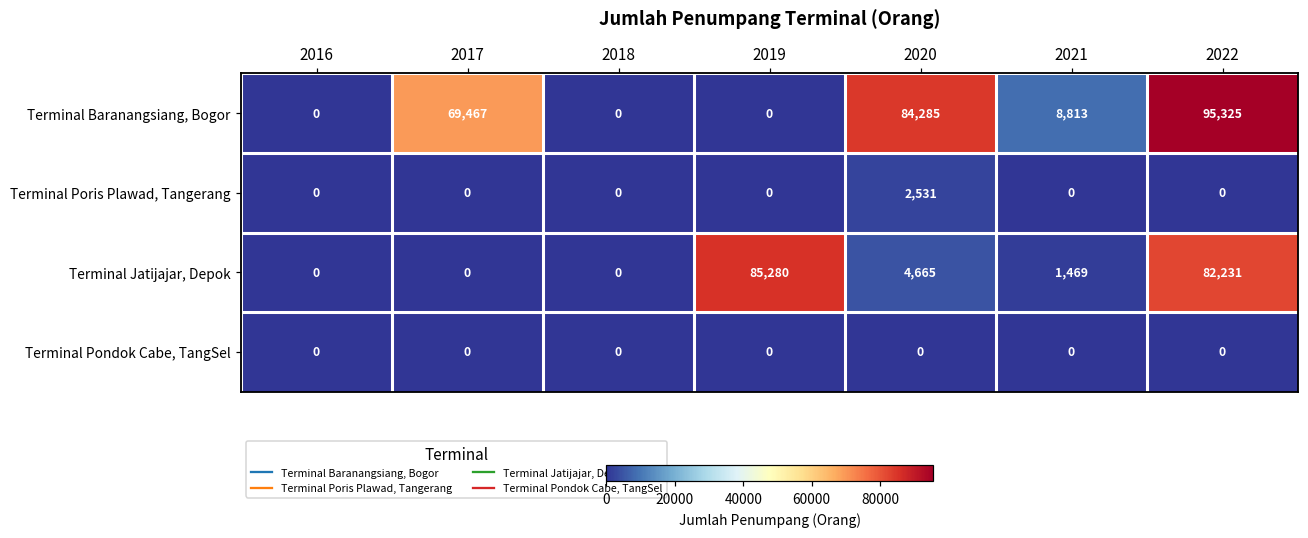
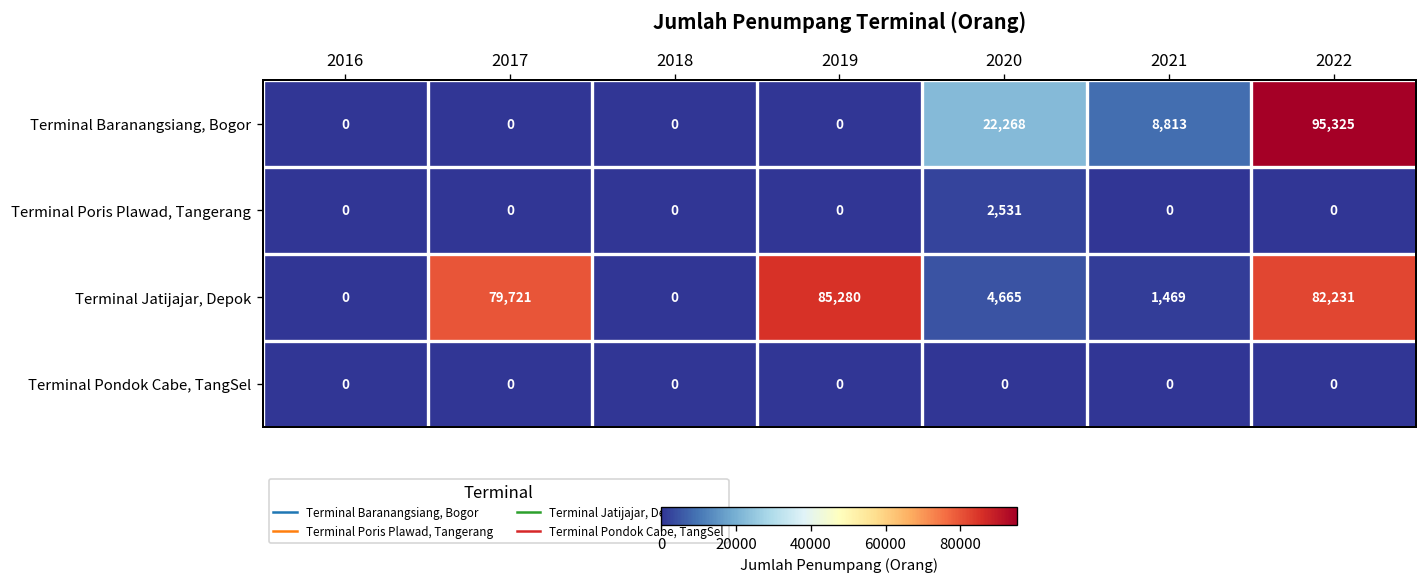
  {
    "Terminal Baranangsiang, Bogor": {
      "2016": "0",
-     "2017": "69,467",
+     "2017": "0",
      "2018": "0",
      "2019": "0",
-     "2020": "84,285",
+     "2020": "22,268",
      "2021": "8,813",
      "2022": "95,325"
    },
    "Terminal Poris Plawad, Tangerang": {
      "2016": "0",
      "2017": "0",
      "2018": "0",
      "2019": "0",
      "2020": "2,531",
      "2021": "0",
      "2022": "0"
    },
    "Terminal Jatijajar, Depok": {
      "2016": "0",
-     "2017": "0",
+     "2017": "79,721",
      "2018": "0",
      "2019": "85,280",
      "2020": "4,665",
      "2021": "1,469",
      "2022": "82,231"
    },
    "Terminal Pondok Cabe, TangSel": {
      "2016": "0",
      "2017": "0",
      "2018": "0",
      "2019": "0",
      "2020": "0",
      "2021": "0",
      "2022": "0"
    }
  }
